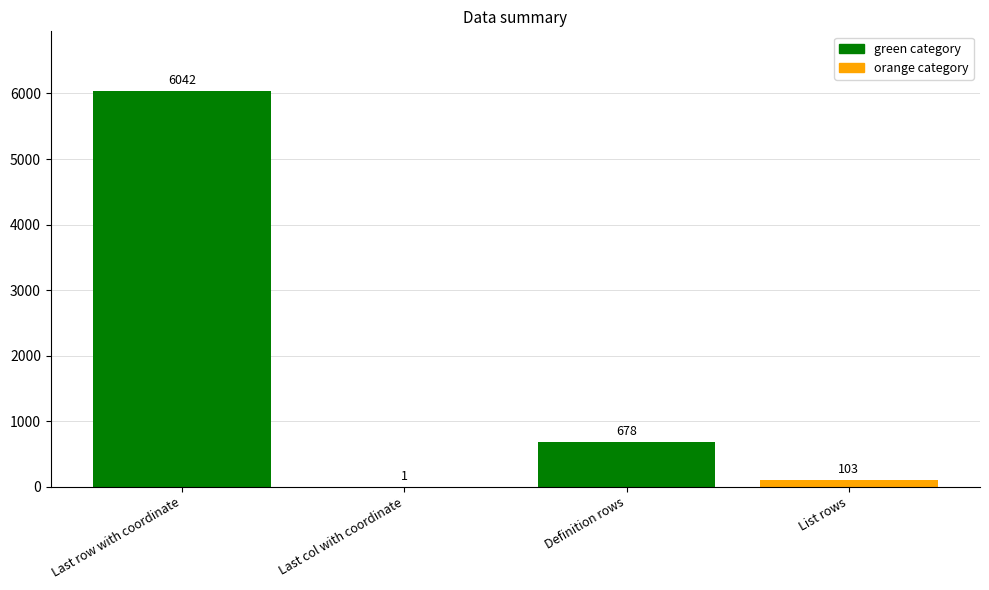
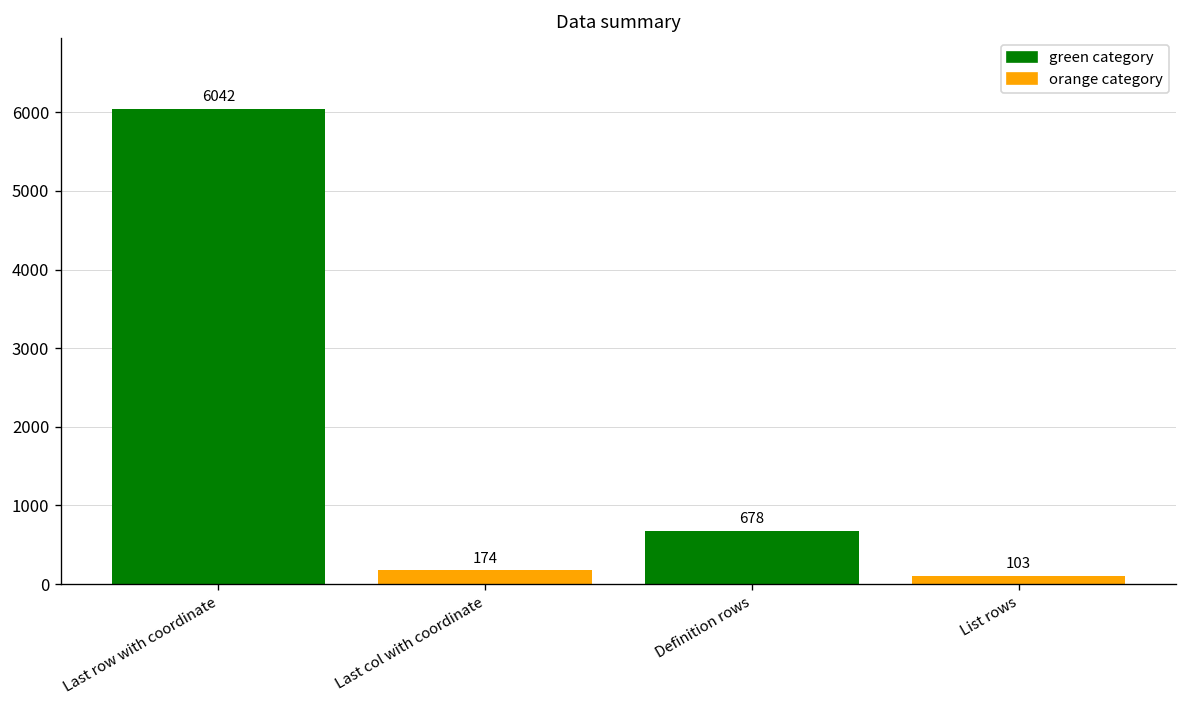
  {
    "Last row with coordinate": 6042,
-   "Last col with coordinate": 1,
+   "Last col with coordinate": 174,
    "Definition rows": 678,
    "List rows": 103
  }
